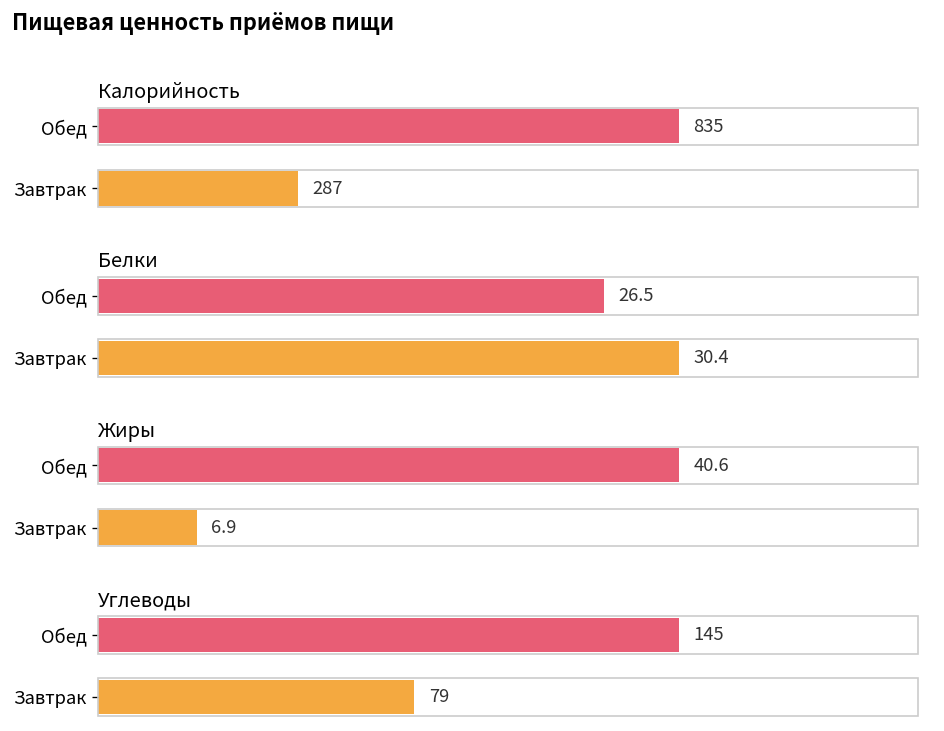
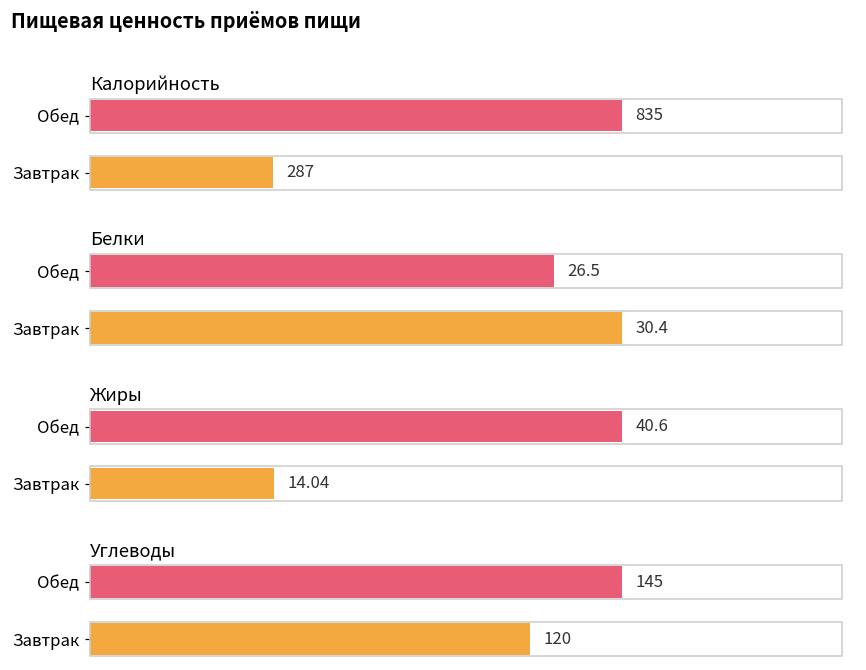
  {
    "Калорийность": {
      "Обед": 835,
      "Завтрак": 287
    },
    "Белки": {
      "Обед": 26.5,
      "Завтрак": 30.4
    },
    "Жиры": {
      "Обед": 40.6,
-     "Завтрак": 6.9
+     "Завтрак": 14.04
    },
    "Углеводы": {
      "Обед": 145,
-     "Завтрак": 79
+     "Завтрак": 120
    }
  }
